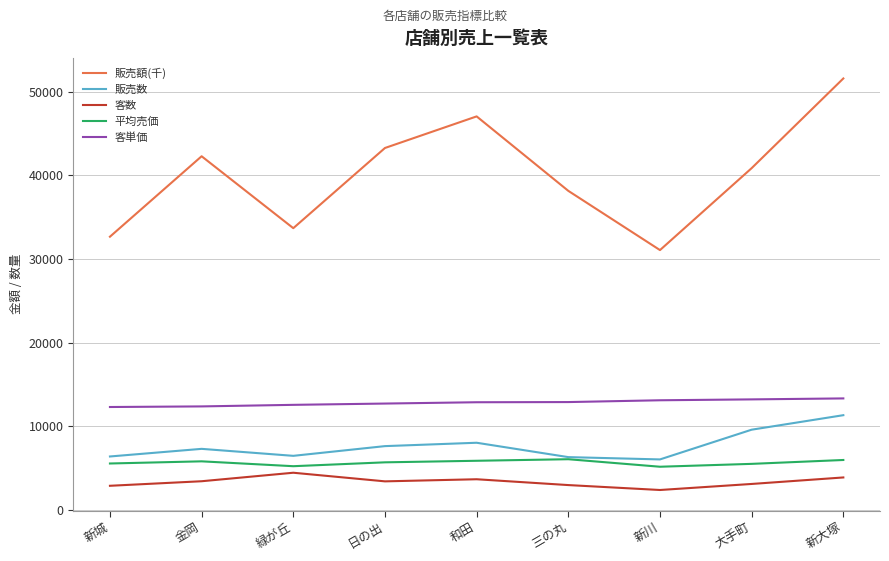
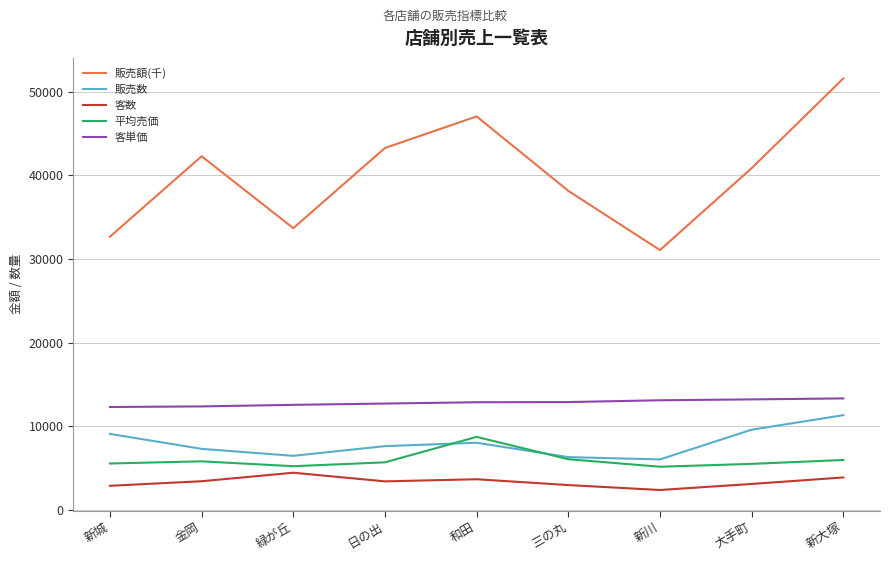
  {
    "販売額(千)": {
      "新城": 33000,
      "金岡": 42000,
      "緑が丘": 34000,
      "日の出": 43000,
      "和田": 47000,
      "三の丸": 38000,
      "新川": 31000,
      "大手町": 41000,
      "新大塚": 52000
    },
    "販売数": {
-     "新城": 6000,
+     "新城": 9000,
      "金岡": 7000,
      "緑が丘": 6000,
      "日の出": 8000,
      "和田": 8000,
      "新川": 6000,
      "大手町": 10000,
      "新大塚": 11000
    },
    "客数": {
      "新城": 3000,
      "金岡": 3000,
      "緑が丘": 4000,
      "日の出": 3000,
      "和田": 4000,
      "三の丸": 3000,
      "新川": 2000,
      "大手町": 3000,
      "新大塚": 4000
    },
    "平均売価": {
      "新城": 6000,
      "金岡": 6000,
      "緑が丘": 5000,
      "日の出": 6000,
-     "和田": 6000,
+     "和田": 9000,
      "新川": 5000,
      "大手町": 5000,
      "新大塚": 6000
    },
    "客単価": {
      "新城": 12000,
      "金岡": 12000,
      "緑が丘": 13000,
      "日の出": 13000,
      "和田": 13000,
      "三の丸": 13000,
      "新川": 13000,
      "大手町": 13000,
      "新大塚": 13000
    }
  }
